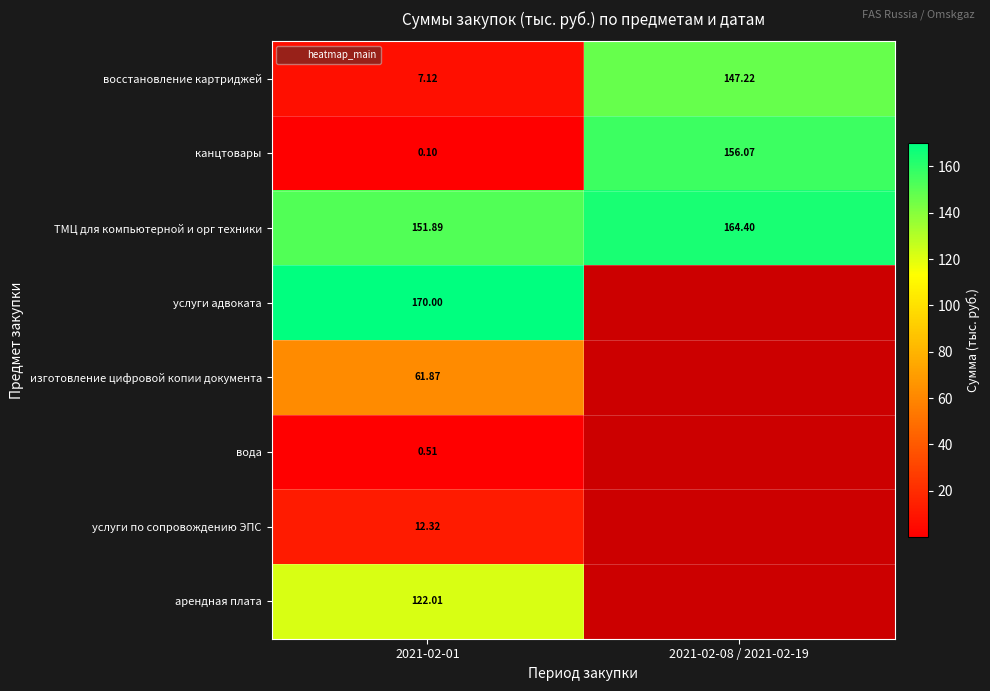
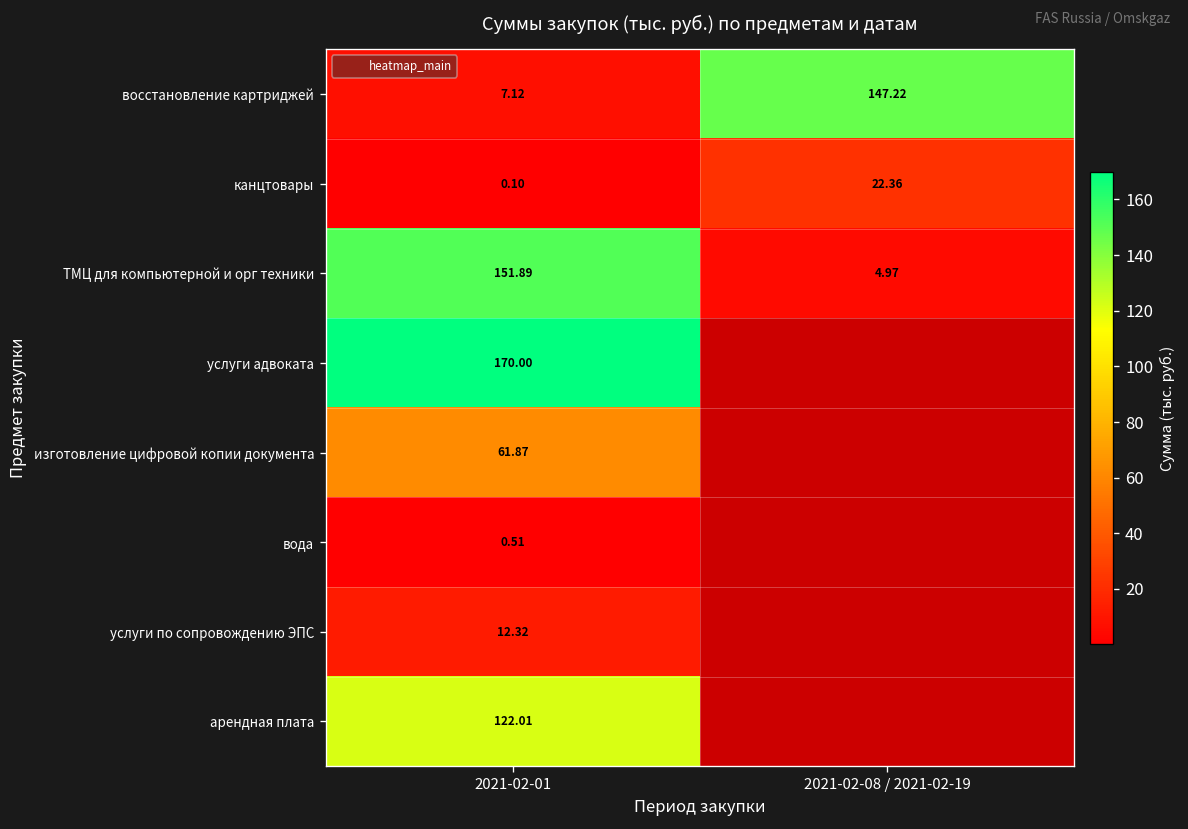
  {
    "восстановление картриджей": {
      "2021-02-01": 7.12,
      "2021-02-08 / 2021-02-19": 147.22
    },
    "канцтовары": {
      "2021-02-01": 0.10,
-     "2021-02-08 / 2021-02-19": 156.07
+     "2021-02-08 / 2021-02-19": 22.36
    },
    "ТМЦ для компьютерной и орг техники": {
      "2021-02-01": 151.89,
-     "2021-02-08 / 2021-02-19": 164.40
+     "2021-02-08 / 2021-02-19": 4.97
    },
    "услуги адвоката": {
      "2021-02-01": 170.00
    },
    "изготовление цифровой копии документа": {
      "2021-02-01": 61.87
    },
    "вода": {
      "2021-02-01": 0.51
    },
    "услуги по сопровождению ЭПС": {
      "2021-02-01": 12.32
    },
    "арендная плата": {
      "2021-02-01": 122.01
    }
  }
